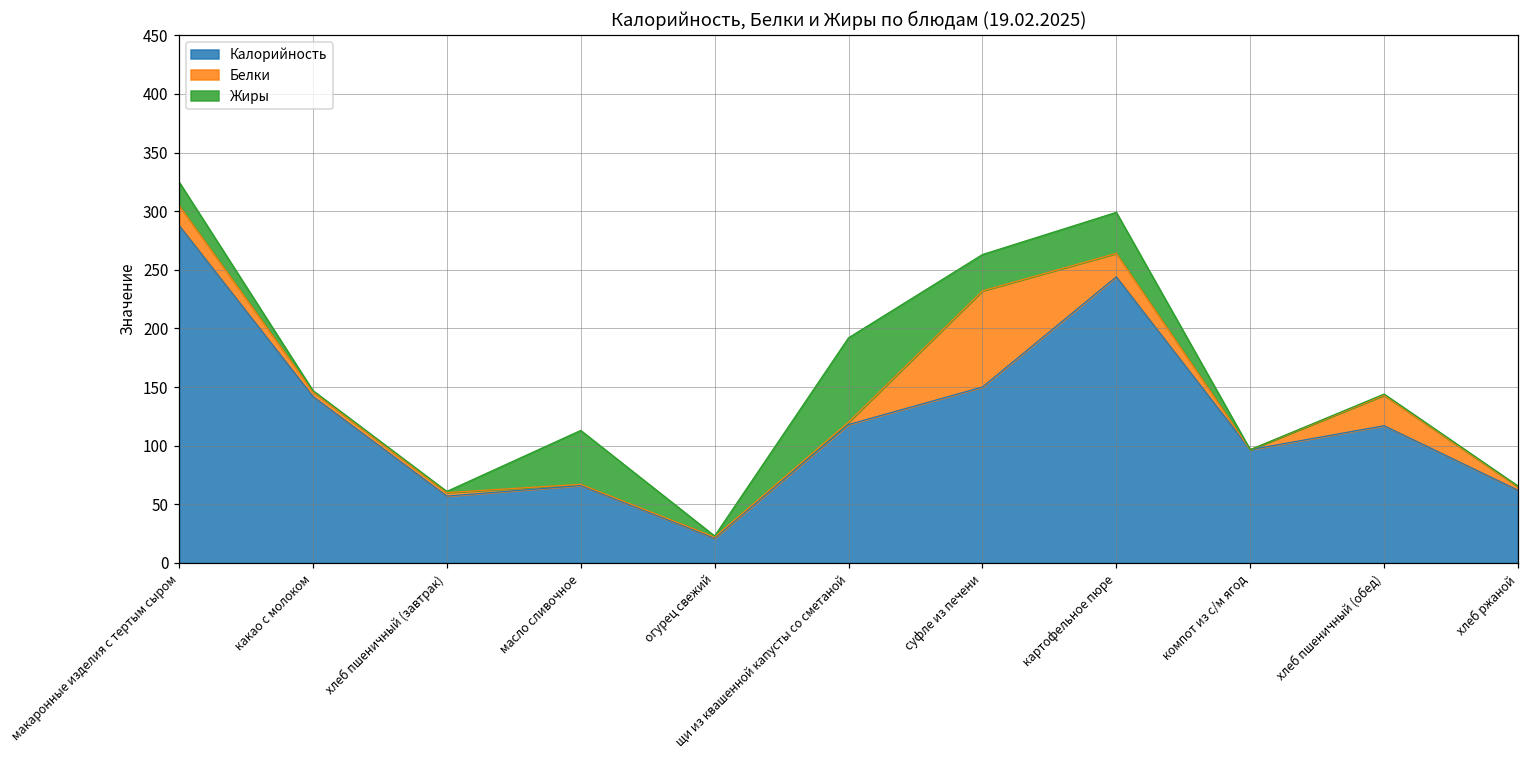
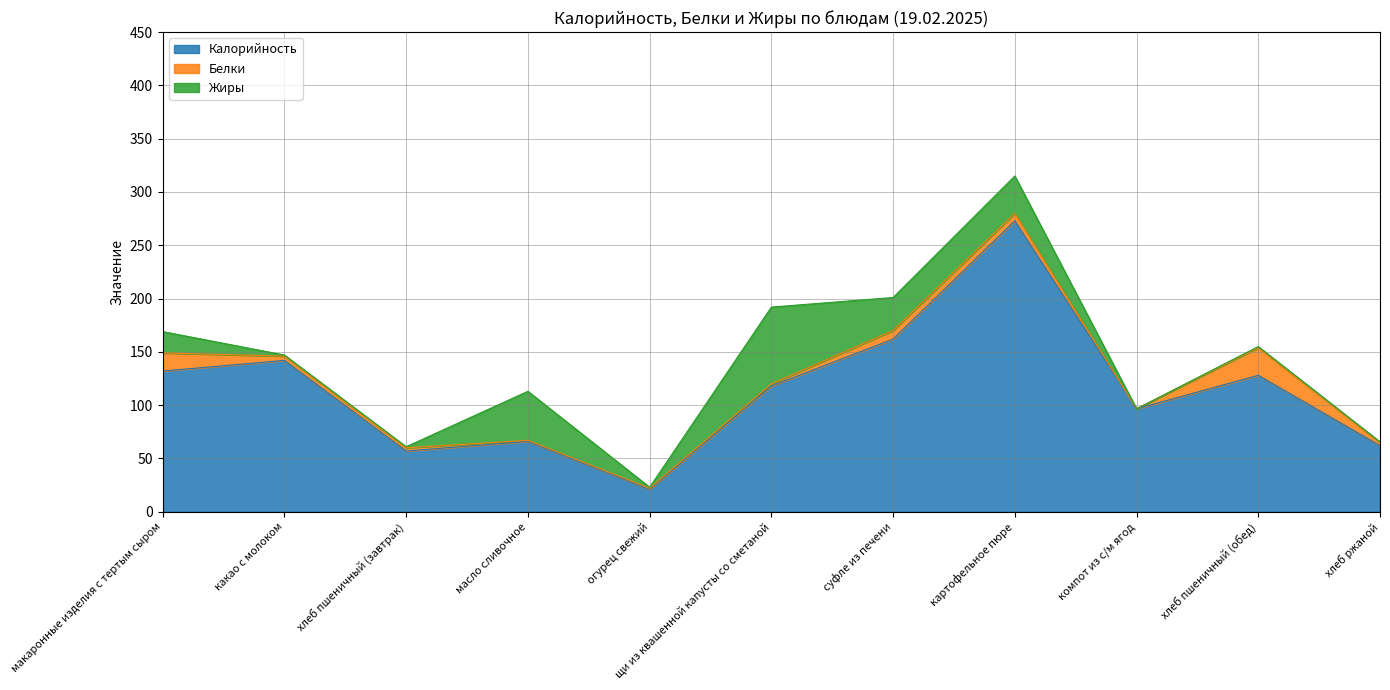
  {
    "Калорийность": {
-     "макаронные изделия с тертым сыром": 288,
+     "макаронные изделия с тертым сыром": 132,
      "какао с молоком": 142,
      "хлеб пшеничный (завтрак)": 57,
-     "суфле из печени": 150,
-     "картофельное пюре": 244,
-     "хлеб пшеничный (обед)": 117,
+     "суфле из печени": 162,
+     "картофельное пюре": 273,
+     "хлеб пшеничный (обед)": 128,
      "хлеб ржаной": 62
    },
    "Белки": {
      "макаронные изделия с тертым сыром": 17,
-     "суфле из печени": 82,
-     "картофельное пюре": 20
+     "суфле из печени": 8,
+     "картофельное пюре": 7
    },
    "Жиры": {
      "макаронные изделия с тертым сыром": 20,
      "масло сливочное": 46,
      "щи из квашенной капусты со сметаной": 72,
      "суфле из печени": 31,
      "картофельное пюре": 35
    }
  }
